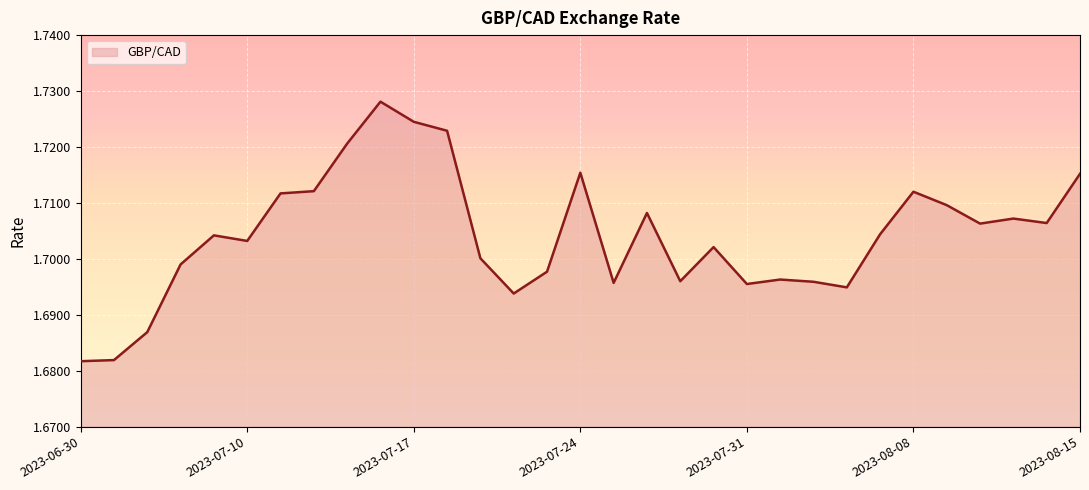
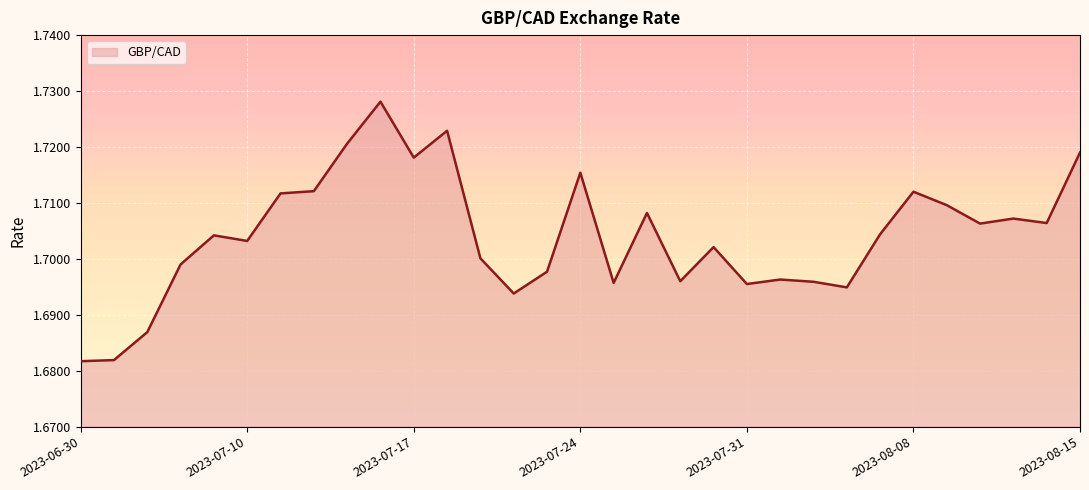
  {
    "2023-06-30": 1.682,
    "2023-07-10": 1.703,
-   "2023-07-17": 1.725,
+   "2023-07-17": 1.718,
    "2023-07-24": 1.715,
    "2023-07-31": 1.696,
    "2023-08-08": 1.712,
-   "2023-08-15": 1.715
+   "2023-08-15": 1.719
  }
